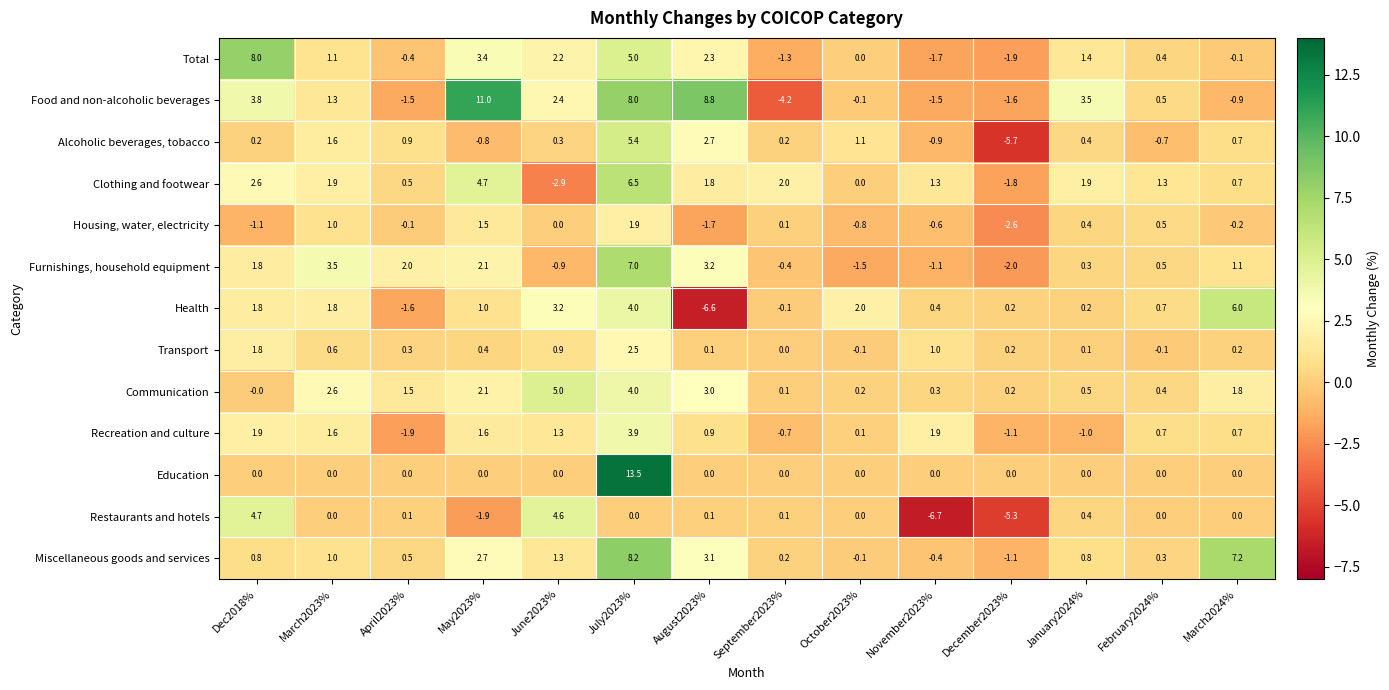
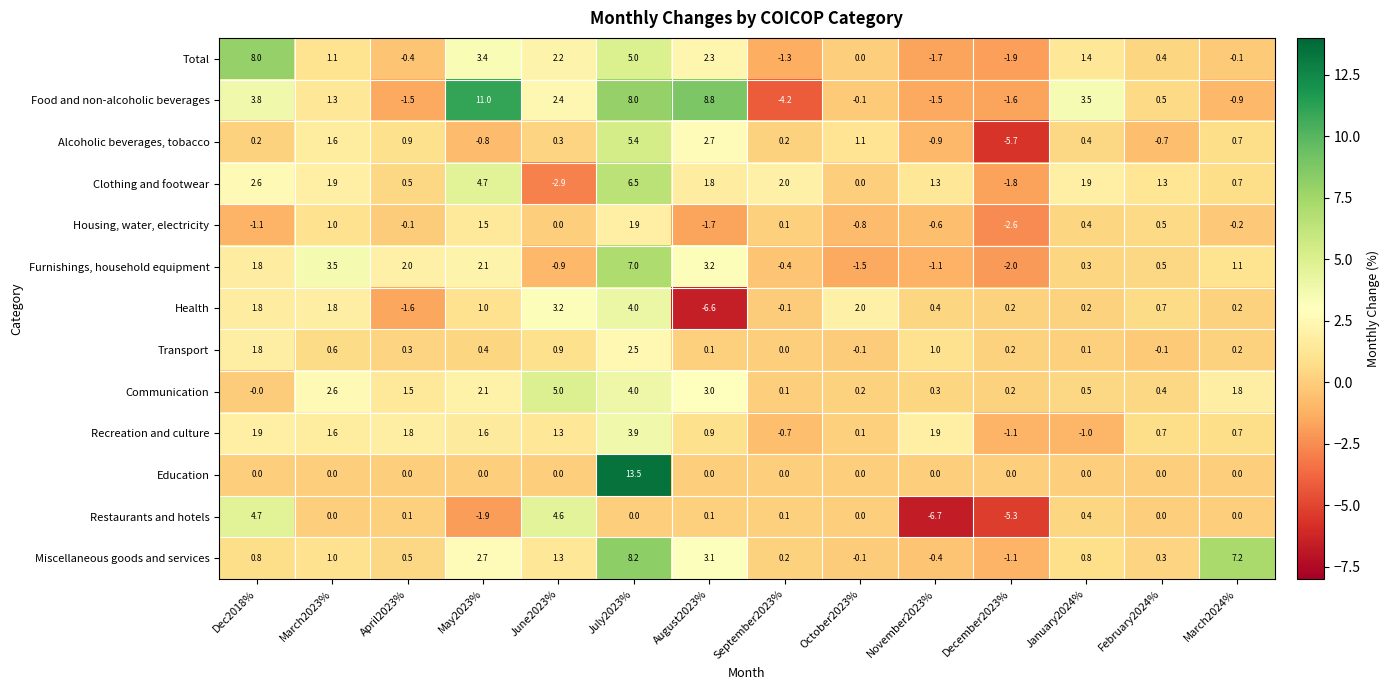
  {
    "Total": {
      "Dec2018%": 8.0,
      "March2023%": 1.1,
      "April2023%": -0.4,
      "May2023%": 3.4,
      "June2023%": 2.2,
      "July2023%": 5.0,
      "August2023%": 2.3,
      "September2023%": -1.3,
      "October2023%": 0.0,
      "November2023%": -1.7,
      "December2023%": -1.9,
      "January2024%": 1.4,
      "February2024%": 0.4,
      "March2024%": -0.1
    },
    "Food and non-alcoholic beverages": {
      "Dec2018%": 3.8,
      "March2023%": 1.3,
      "April2023%": -1.5,
      "May2023%": 11.0,
      "June2023%": 2.4,
      "July2023%": 8.0,
      "August2023%": 8.8,
      "September2023%": -4.2,
      "October2023%": -0.1,
      "November2023%": -1.5,
      "December2023%": -1.6,
      "January2024%": 3.5,
      "February2024%": 0.5,
      "March2024%": -0.9
    },
    "Alcoholic beverages, tobacco": {
      "Dec2018%": 0.2,
      "March2023%": 1.6,
      "April2023%": 0.9,
      "May2023%": -0.8,
      "June2023%": 0.3,
      "July2023%": 5.4,
      "August2023%": 2.7,
      "September2023%": 0.2,
      "October2023%": 1.1,
      "November2023%": -0.9,
      "December2023%": -5.7,
      "January2024%": 0.4,
      "February2024%": -0.7,
      "March2024%": 0.7
    },
    "Clothing and footwear": {
      "Dec2018%": 2.6,
      "March2023%": 1.9,
      "April2023%": 0.5,
      "May2023%": 4.7,
      "June2023%": -2.9,
      "July2023%": 6.5,
      "August2023%": 1.8,
      "September2023%": 2.0,
      "October2023%": 0.0,
      "November2023%": 1.3,
      "December2023%": -1.8,
      "January2024%": 1.9,
      "February2024%": 1.3,
      "March2024%": 0.7
    },
    "Housing, water, electricity": {
      "Dec2018%": -1.1,
      "March2023%": 1.0,
      "April2023%": -0.1,
      "May2023%": 1.5,
      "June2023%": 0.0,
      "July2023%": 1.9,
      "August2023%": -1.7,
      "September2023%": 0.1,
      "October2023%": -0.8,
      "November2023%": -0.6,
      "December2023%": -2.6,
      "January2024%": 0.4,
      "February2024%": 0.5,
      "March2024%": -0.2
    },
    "Furnishings, household equipment": {
      "Dec2018%": 1.8,
      "March2023%": 3.5,
      "April2023%": 2.0,
      "May2023%": 2.1,
      "June2023%": -0.9,
      "July2023%": 7.0,
      "August2023%": 3.2,
      "September2023%": -0.4,
      "October2023%": -1.5,
      "November2023%": -1.1,
      "December2023%": -2.0,
      "January2024%": 0.3,
      "February2024%": 0.5,
      "March2024%": 1.1
    },
    "Health": {
      "Dec2018%": 1.8,
      "March2023%": 1.8,
      "April2023%": -1.6,
      "May2023%": 1.0,
      "June2023%": 3.2,
      "July2023%": 4.0,
      "August2023%": -6.6,
      "September2023%": -0.1,
      "October2023%": 2.0,
      "November2023%": 0.4,
      "December2023%": 0.2,
      "January2024%": 0.2,
      "February2024%": 0.7,
-     "March2024%": 6.0
+     "March2024%": 0.2
    },
    "Transport": {
      "Dec2018%": 1.8,
      "March2023%": 0.6,
      "April2023%": 0.3,
      "May2023%": 0.4,
      "June2023%": 0.9,
      "July2023%": 2.5,
      "August2023%": 0.1,
      "September2023%": 0.0,
      "October2023%": -0.1,
      "November2023%": 1.0,
      "December2023%": 0.2,
      "January2024%": 0.1,
      "February2024%": -0.1,
      "March2024%": 0.2
    },
    "Communication": {
      "Dec2018%": -0.0,
      "March2023%": 2.6,
      "April2023%": 1.5,
      "May2023%": 2.1,
      "June2023%": 5.0,
      "July2023%": 4.0,
      "August2023%": 3.0,
      "September2023%": 0.1,
      "October2023%": 0.2,
      "November2023%": 0.3,
      "December2023%": 0.2,
      "January2024%": 0.5,
      "February2024%": 0.4,
      "March2024%": 1.8
    },
    "Recreation and culture": {
      "Dec2018%": 1.9,
      "March2023%": 1.6,
-     "April2023%": -1.9,
+     "April2023%": 1.8,
      "May2023%": 1.6,
      "June2023%": 1.3,
      "July2023%": 3.9,
      "August2023%": 0.9,
      "September2023%": -0.7,
      "October2023%": 0.1,
      "November2023%": 1.9,
      "December2023%": -1.1,
      "January2024%": -1.0,
      "February2024%": 0.7,
      "March2024%": 0.7
    },
    "Education": {
      "Dec2018%": 0.0,
      "March2023%": 0.0,
      "April2023%": 0.0,
      "May2023%": 0.0,
      "June2023%": 0.0,
      "July2023%": 13.5,
      "August2023%": 0.0,
      "September2023%": 0.0,
      "October2023%": 0.0,
      "November2023%": 0.0,
      "December2023%": 0.0,
      "January2024%": 0.0,
      "February2024%": 0.0,
      "March2024%": 0.0
    },
    "Restaurants and hotels": {
      "Dec2018%": 4.7,
      "March2023%": 0.0,
      "April2023%": 0.1,
      "May2023%": -1.9,
      "June2023%": 4.6,
      "July2023%": 0.0,
      "August2023%": 0.1,
      "September2023%": 0.1,
      "October2023%": 0.0,
      "November2023%": -6.7,
      "December2023%": -5.3,
      "January2024%": 0.4,
      "February2024%": 0.0,
      "March2024%": 0.0
    },
    "Miscellaneous goods and services": {
      "Dec2018%": 0.8,
      "March2023%": 1.0,
      "April2023%": 0.5,
      "May2023%": 2.7,
      "June2023%": 1.3,
      "July2023%": 8.2,
      "August2023%": 3.1,
      "September2023%": 0.2,
      "October2023%": -0.1,
      "November2023%": -0.4,
      "December2023%": -1.1,
      "January2024%": 0.8,
      "February2024%": 0.3,
      "March2024%": 7.2
    }
  }
